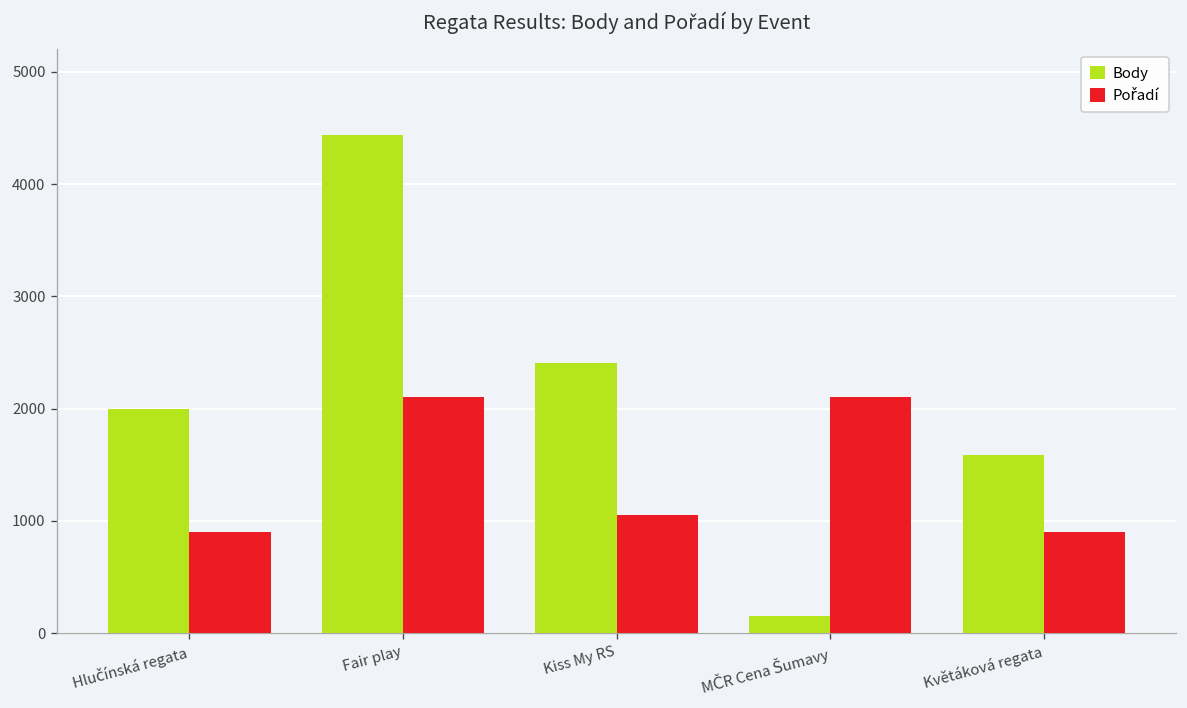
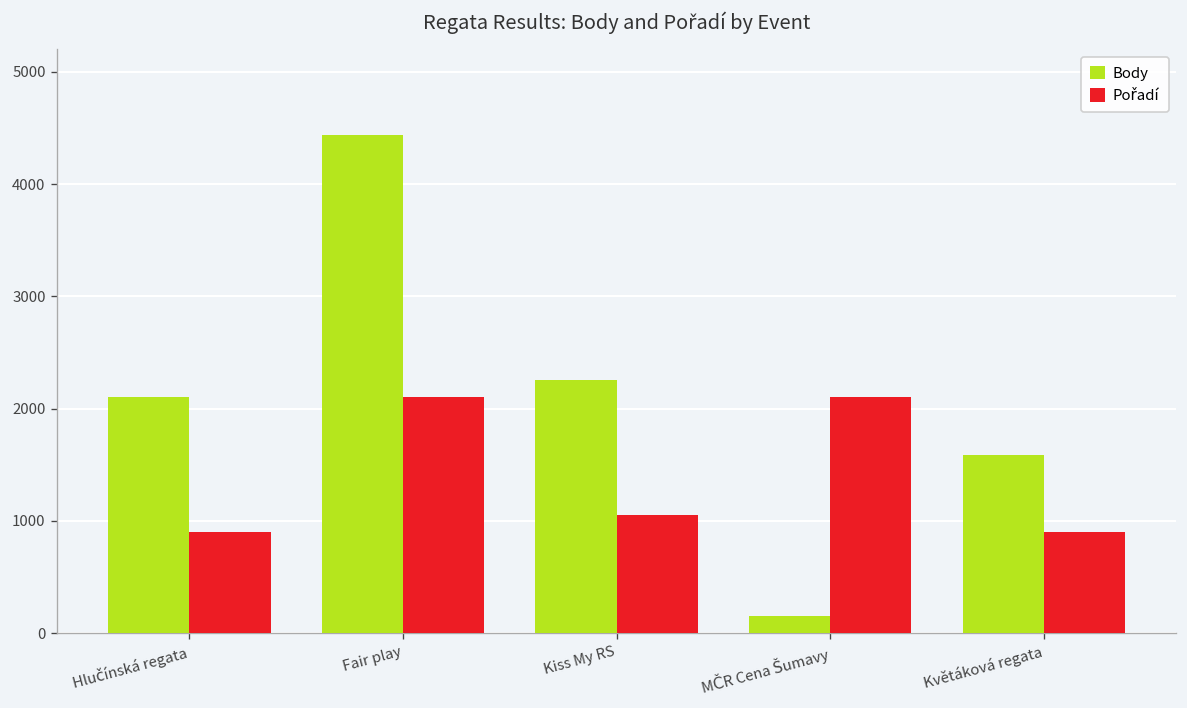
  {
    "Body": {
-     "Hlučínská regata": 2000,
+     "Hlučínská regata": 2100,
      "Fair play": 4400,
-     "Kiss My RS": 2400,
+     "Kiss My RS": 2300,
      "MČR Cena Šumavy": 200,
      "Květáková regata": 1600
    },
    "Pořadí": {
      "Hlučínská regata": 900,
      "Fair play": 2100,
      "Kiss My RS": 1100,
      "MČR Cena Šumavy": 2100,
      "Květáková regata": 900
    }
  }
